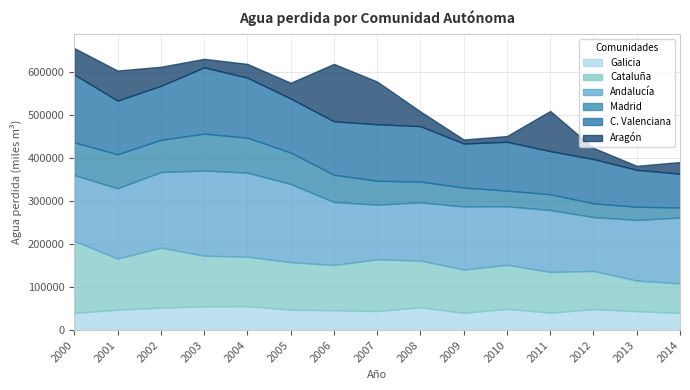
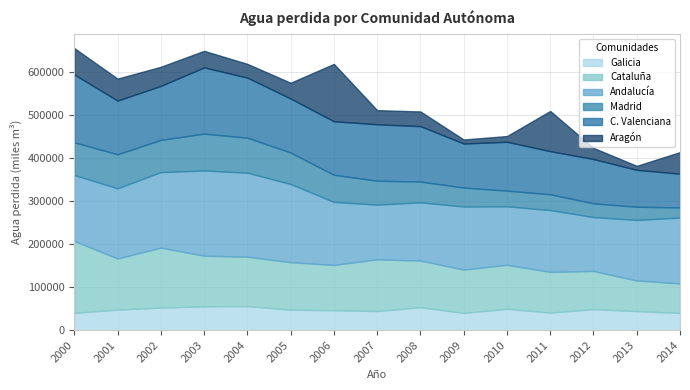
  {
    "Aragón": {
      "2000": 60000,
-     "2001": 70000,
+     "2001": 50000,
      "2002": 40000,
-     "2003": 20000,
+     "2003": 40000,
      "2004": 30000,
      "2005": 40000,
      "2006": 130000,
-     "2007": 100000,
+     "2007": 30000,
      "2008": 30000,
      "2009": 10000,
      "2010": 10000,
      "2011": 90000,
      "2012": 30000,
      "2013": 10000,
-     "2014": 30000
+     "2014": 50000
    }
  }
